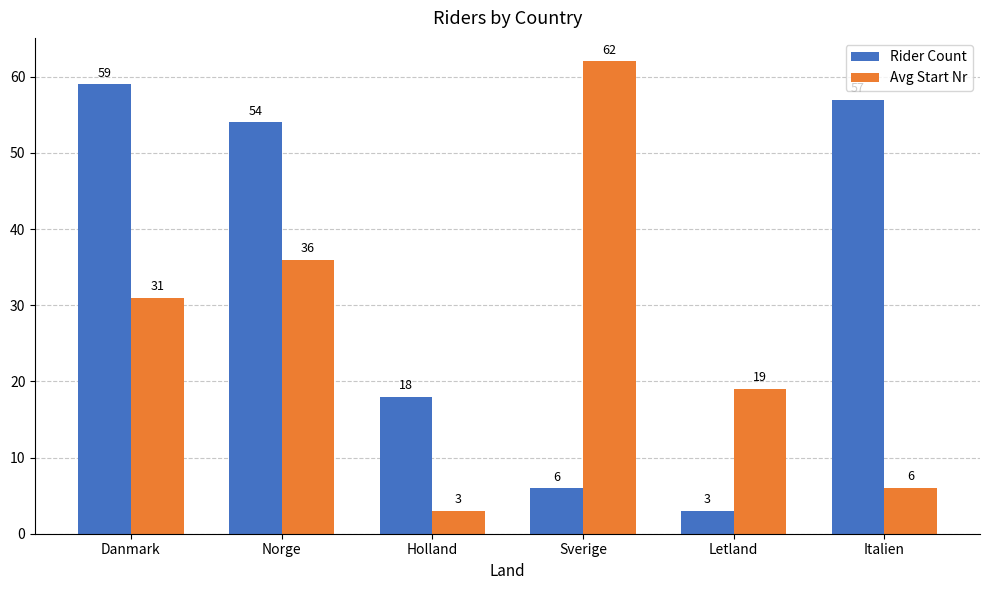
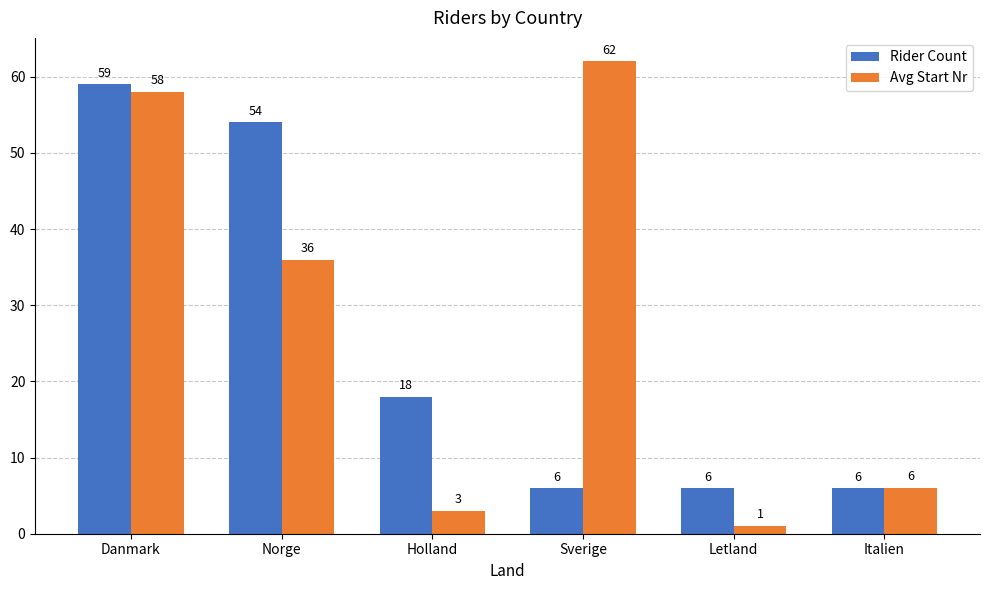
  {
    "Rider Count": {
      "Danmark": 59,
      "Norge": 54,
      "Holland": 18,
      "Sverige": 6,
-     "Letland": 3,
-     "Italien": 57
+     "Letland": 6,
+     "Italien": 6
    },
    "Avg Start Nr": {
-     "Danmark": 31,
+     "Danmark": 58,
      "Norge": 36,
      "Holland": 3,
      "Sverige": 62,
-     "Letland": 19,
+     "Letland": 1,
      "Italien": 6
    }
  }
